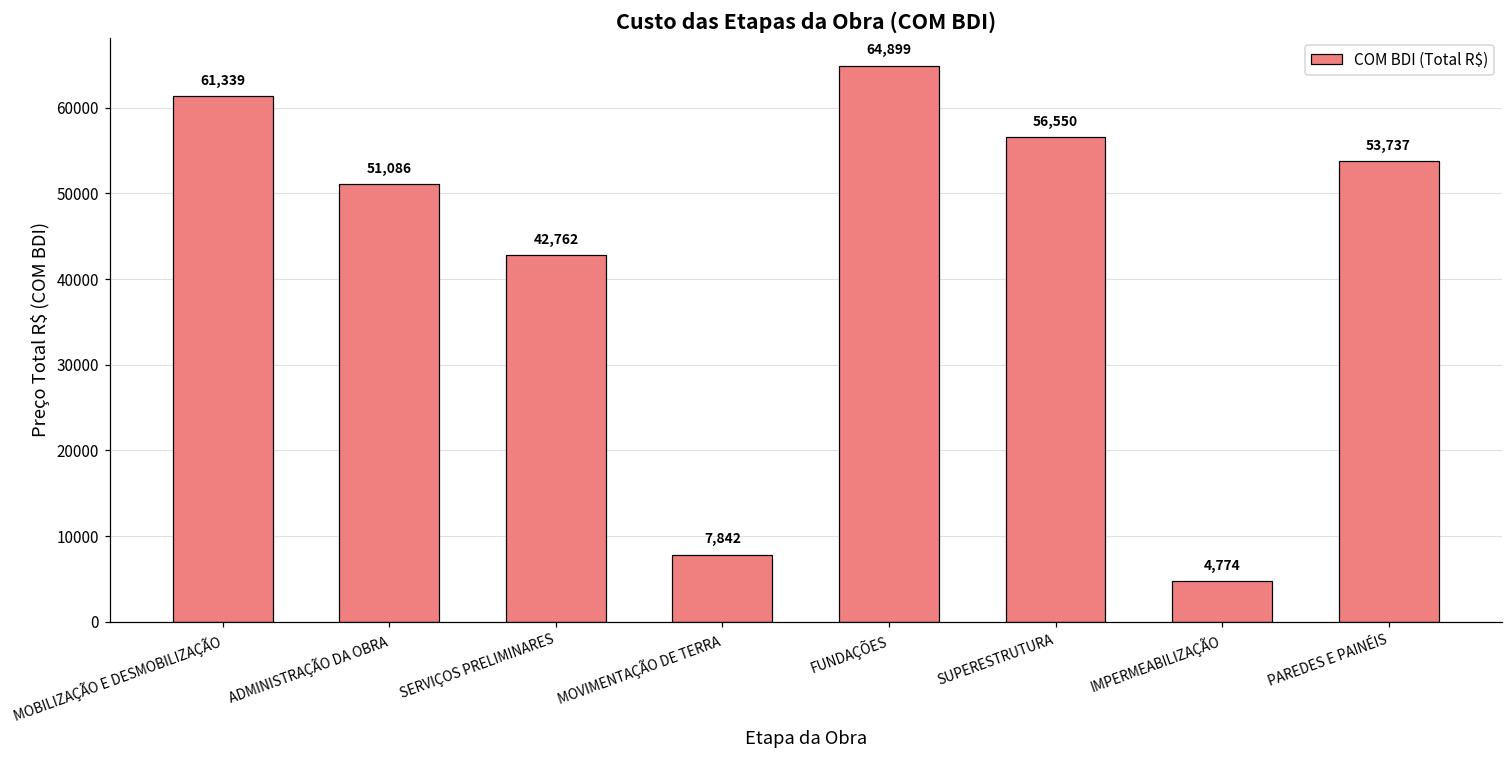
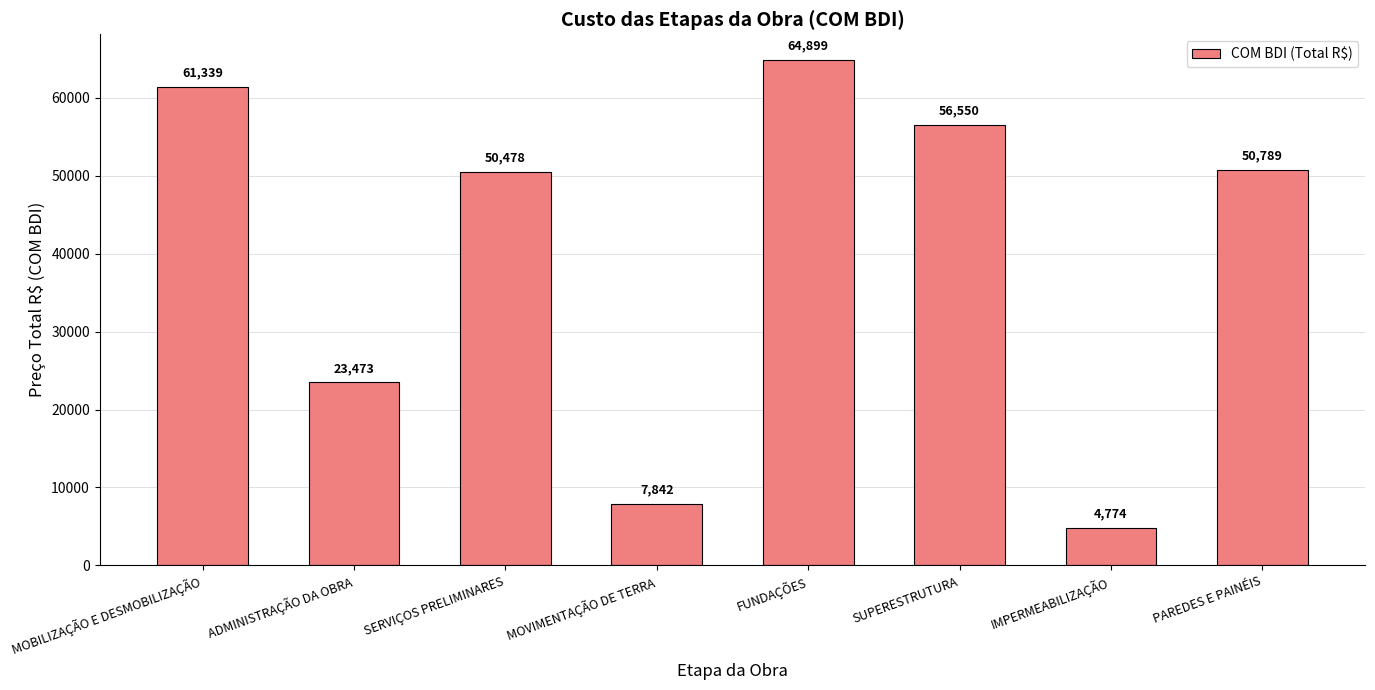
  {
    "MOBILIZAÇÃO E DESMOBILIZAÇÃO": "61,339",
-   "ADMINISTRAÇÃO DA OBRA": "51,086",
-   "SERVIÇOS PRELIMINARES": "42,762",
+   "ADMINISTRAÇÃO DA OBRA": "23,473",
+   "SERVIÇOS PRELIMINARES": "50,478",
    "MOVIMENTAÇÃO DE TERRA": "7,842",
    "FUNDAÇÕES": "64,899",
    "SUPERESTRUTURA": "56,550",
    "IMPERMEABILIZAÇÃO": "4,774",
-   "PAREDES E PAINÉIS": "53,737"
+   "PAREDES E PAINÉIS": "50,789"
  }
